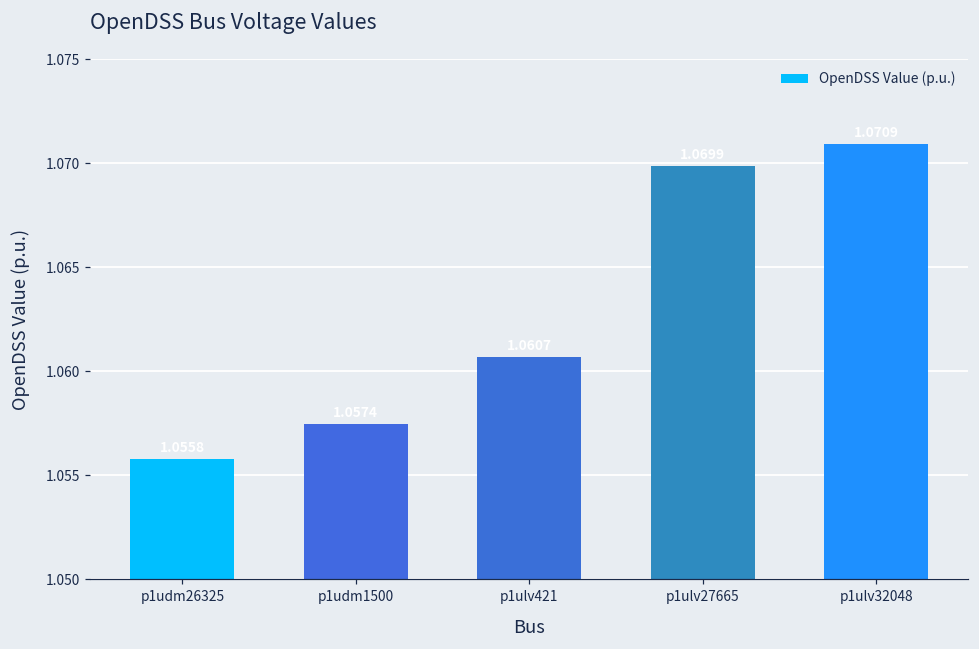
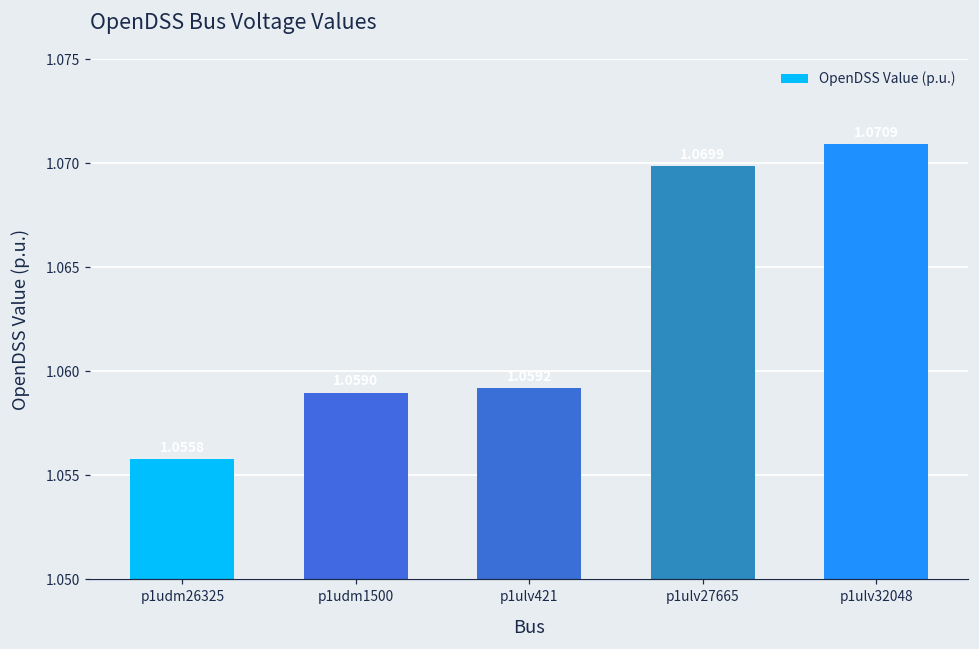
  {
    "p1udm26325": 1.0558,
-   "p1udm1500": 1.0574,
-   "p1ulv421": 1.0607,
+   "p1udm1500": 1.0590,
+   "p1ulv421": 1.0592,
    "p1ulv27665": 1.0699,
    "p1ulv32048": 1.0709
  }
